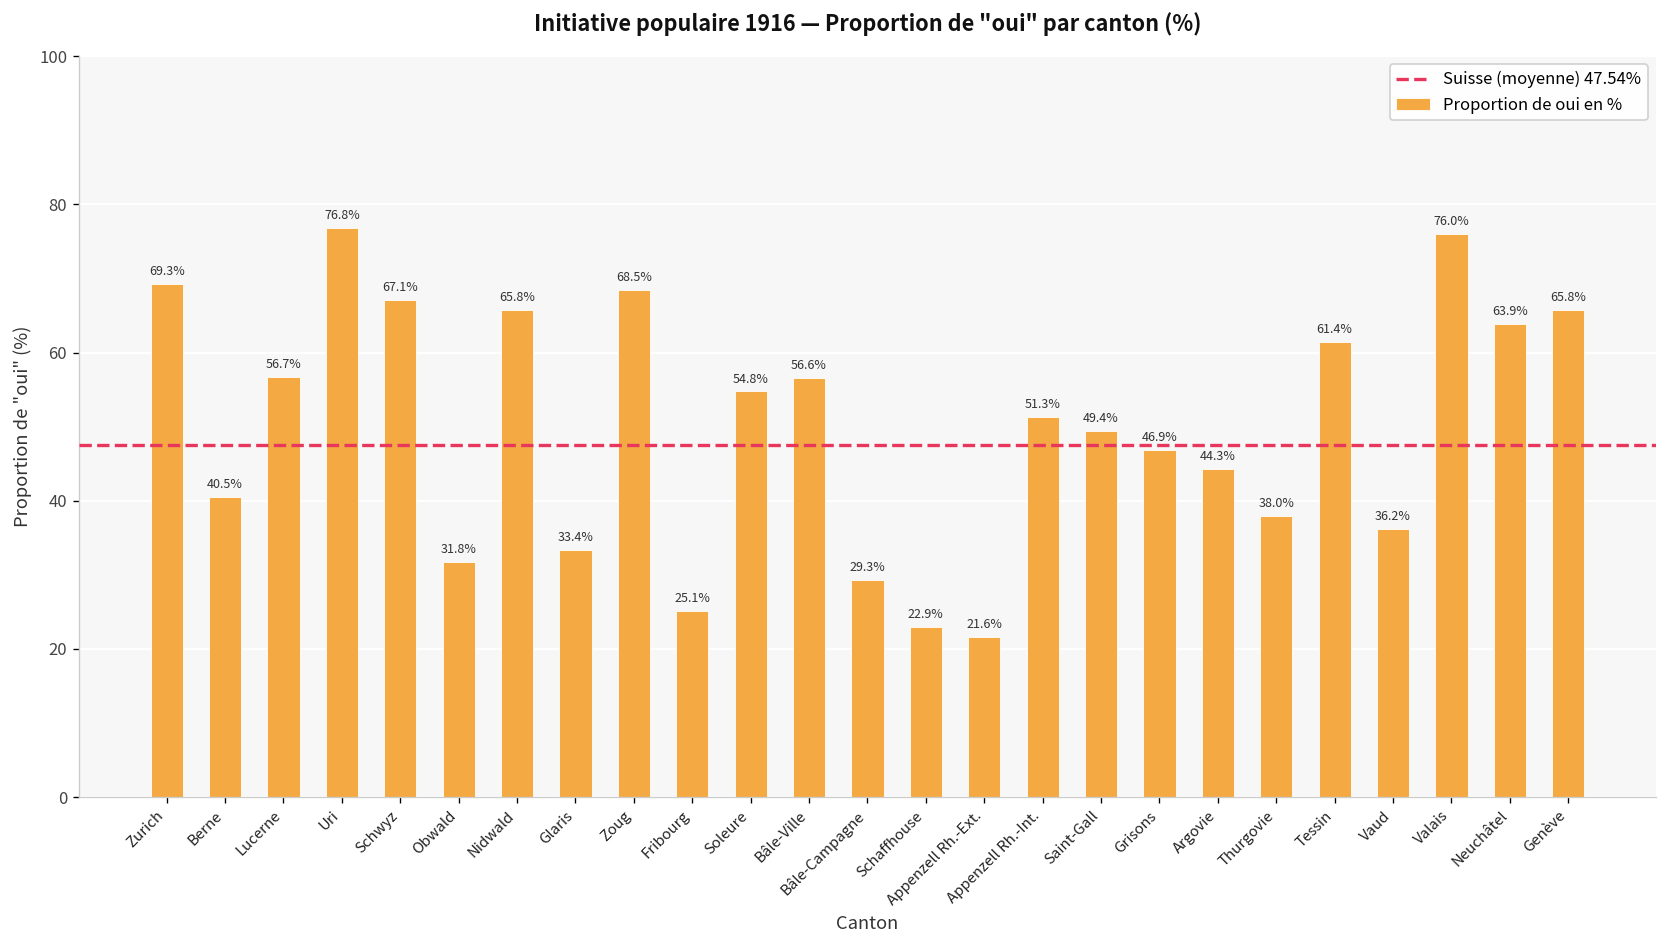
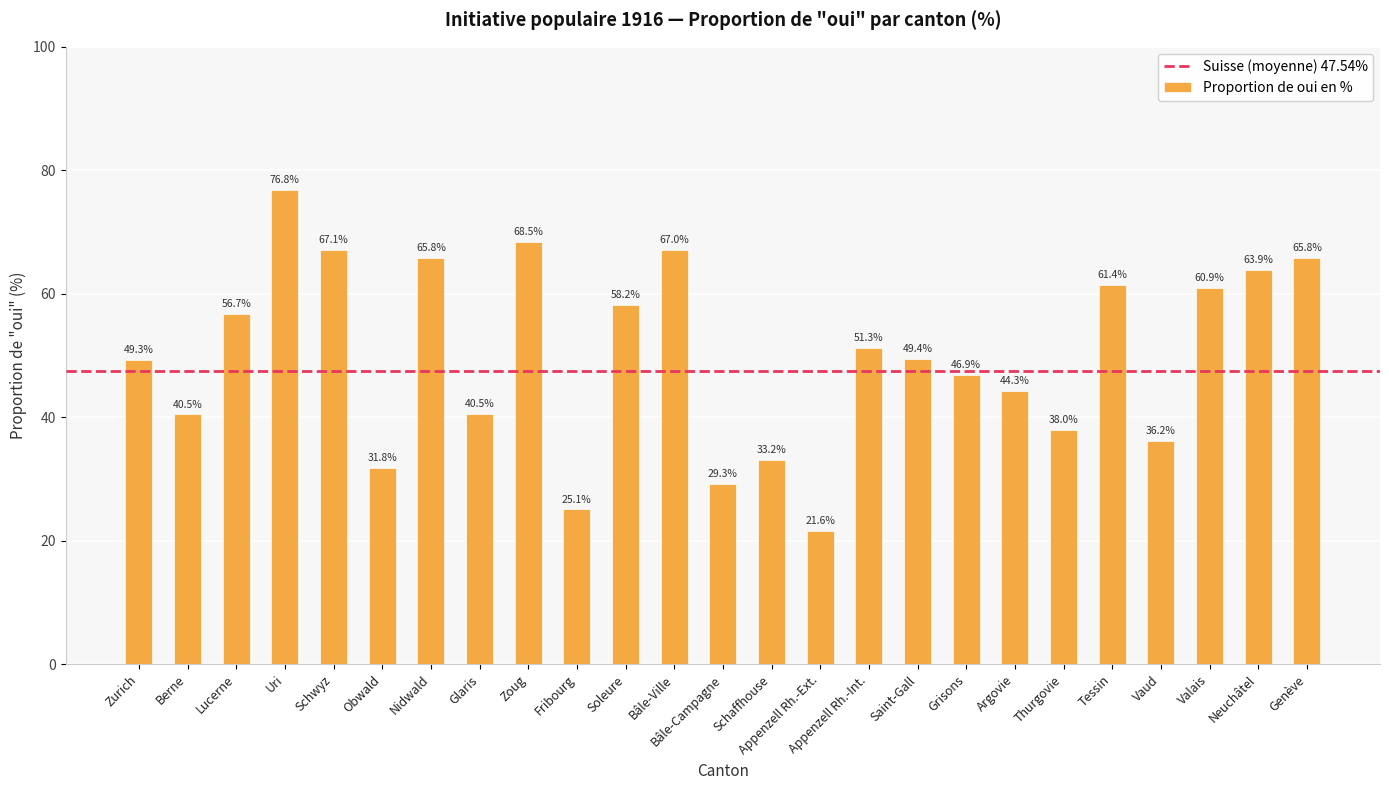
  {
-   "Zurich": "69.3%",
+   "Zurich": "49.3%",
    "Berne": "40.5%",
    "Lucerne": "56.7%",
    "Uri": "76.8%",
    "Schwyz": "67.1%",
    "Obwald": "31.8%",
    "Nidwald": "65.8%",
-   "Glaris": "33.4%",
+   "Glaris": "40.5%",
    "Zoug": "68.5%",
    "Fribourg": "25.1%",
-   "Soleure": "54.8%",
-   "Bâle-Ville": "56.6%",
+   "Soleure": "58.2%",
+   "Bâle-Ville": "67.0%",
    "Bâle-Campagne": "29.3%",
-   "Schaffhouse": "22.9%",
+   "Schaffhouse": "33.2%",
    "Appenzell Rh.-Ext.": "21.6%",
    "Appenzell Rh.-Int.": "51.3%",
    "Saint-Gall": "49.4%",
    "Grisons": "46.9%",
    "Argovie": "44.3%",
    "Thurgovie": "38.0%",
    "Tessin": "61.4%",
    "Vaud": "36.2%",
-   "Valais": "76.0%",
+   "Valais": "60.9%",
    "Neuchâtel": "63.9%",
    "Genève": "65.8%"
  }
